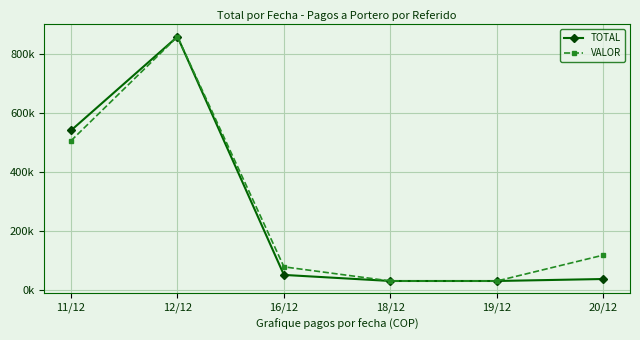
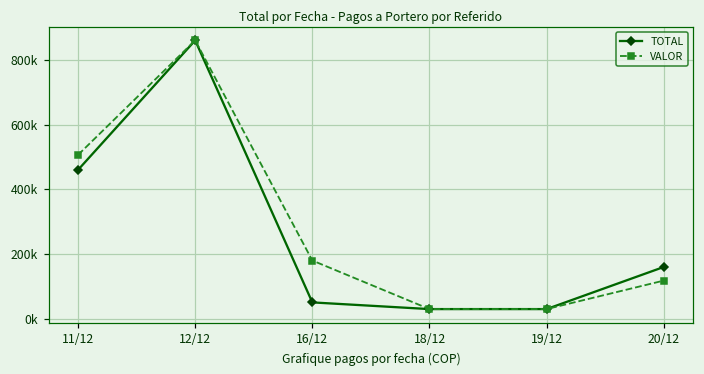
  {
    "TOTAL": {
-     "11/12": 540000,
+     "11/12": 460000,
      "16/12": 50000,
-     "20/12": 40000
+     "20/12": 160000
    },
    "VALOR": {
      "11/12": 510000,
-     "16/12": 80000,
+     "16/12": 180000,
      "20/12": 120000
    }
  }
